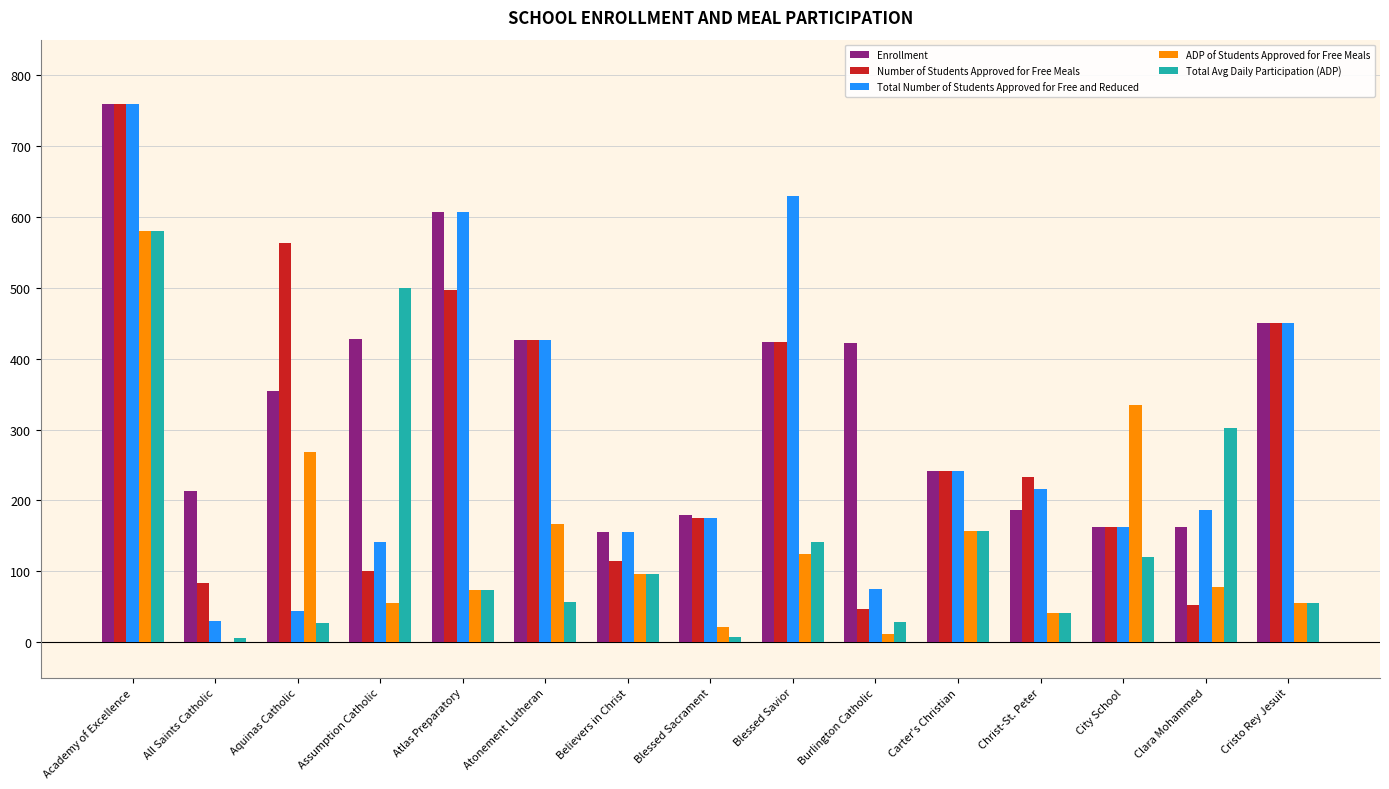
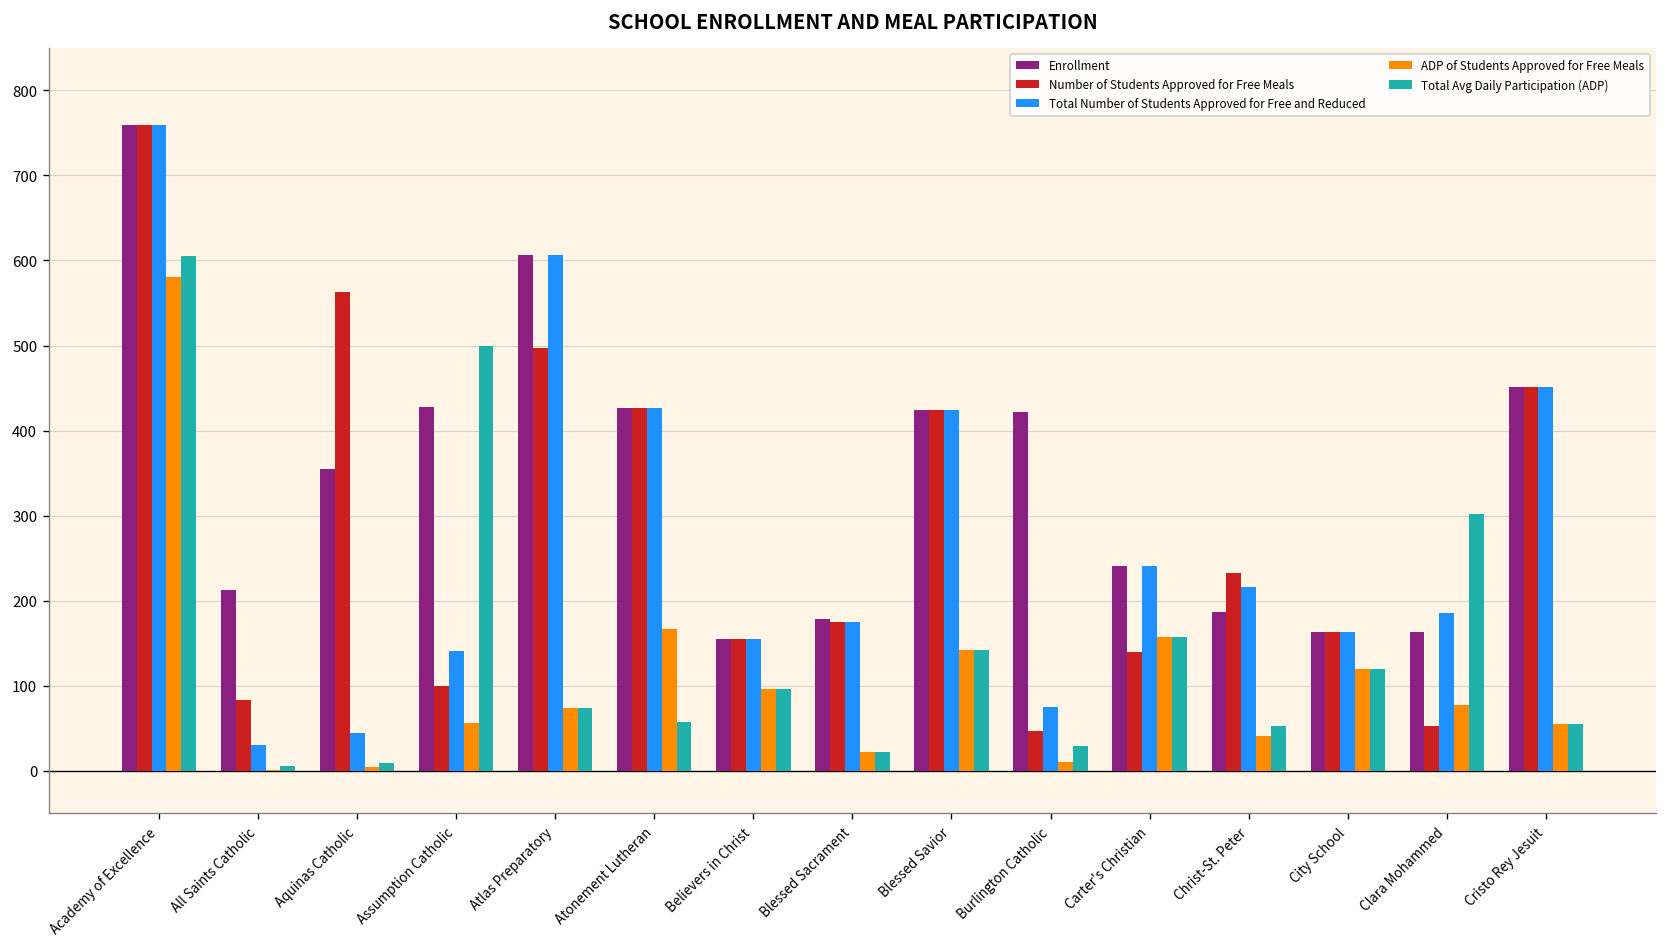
  {
    "Enrollment": {
      "Academy of Excellence": 760,
      "All Saints Catholic": 210,
      "Aquinas Catholic": 360,
      "Assumption Catholic": 430,
      "Atlas Preparatory": 610,
      "Atonement Lutheran": 430,
      "Believers in Christ": 160,
      "Blessed Sacrament": 180,
      "Blessed Savior": 420,
      "Burlington Catholic": 420,
      "Carter's Christian": 240,
      "Christ-St. Peter": 190,
      "City School": 160,
      "Clara Mohammed": 160,
      "Cristo Rey Jesuit": 450
    },
    "Number of Students Approved for Free Meals": {
      "Academy of Excellence": 760,
      "All Saints Catholic": 80,
      "Aquinas Catholic": 560,
      "Assumption Catholic": 100,
      "Atlas Preparatory": 500,
      "Atonement Lutheran": 430,
-     "Believers in Christ": 120,
+     "Believers in Christ": 160,
      "Blessed Sacrament": 180,
      "Blessed Savior": 420,
      "Burlington Catholic": 50,
-     "Carter's Christian": 240,
+     "Carter's Christian": 140,
      "Christ-St. Peter": 230,
      "City School": 160,
      "Clara Mohammed": 50,
      "Cristo Rey Jesuit": 450
    },
    "Total Number of Students Approved for Free and Reduced": {
      "Academy of Excellence": 760,
      "All Saints Catholic": 30,
      "Aquinas Catholic": 40,
      "Assumption Catholic": 140,
      "Atlas Preparatory": 610,
      "Atonement Lutheran": 430,
      "Believers in Christ": 160,
      "Blessed Sacrament": 180,
-     "Blessed Savior": 630,
+     "Blessed Savior": 420,
      "Burlington Catholic": 80,
      "Carter's Christian": 240,
      "Christ-St. Peter": 220,
      "City School": 160,
      "Clara Mohammed": 190,
      "Cristo Rey Jesuit": 450
    },
    "ADP of Students Approved for Free Meals": {
      "Academy of Excellence": 580,
-     "Aquinas Catholic": 270,
+     "Aquinas Catholic": 0,
      "Assumption Catholic": 60,
      "Atlas Preparatory": 70,
      "Atonement Lutheran": 170,
      "Believers in Christ": 100,
      "Blessed Sacrament": 20,
-     "Blessed Savior": 120,
+     "Blessed Savior": 140,
      "Burlington Catholic": 10,
      "Carter's Christian": 160,
      "Christ-St. Peter": 40,
-     "City School": 340,
+     "City School": 120,
      "Clara Mohammed": 80,
      "Cristo Rey Jesuit": 60
    },
    "Total Avg Daily Participation (ADP)": {
-     "Academy of Excellence": 580,
+     "Academy of Excellence": 610,
      "All Saints Catholic": 10,
-     "Aquinas Catholic": 30,
+     "Aquinas Catholic": 10,
      "Assumption Catholic": 500,
      "Atlas Preparatory": 70,
      "Atonement Lutheran": 60,
      "Believers in Christ": 100,
-     "Blessed Sacrament": 10,
+     "Blessed Sacrament": 20,
      "Blessed Savior": 140,
      "Burlington Catholic": 30,
      "Carter's Christian": 160,
-     "Christ-St. Peter": 40,
+     "Christ-St. Peter": 50,
      "City School": 120,
      "Clara Mohammed": 300,
      "Cristo Rey Jesuit": 60
    }
  }
